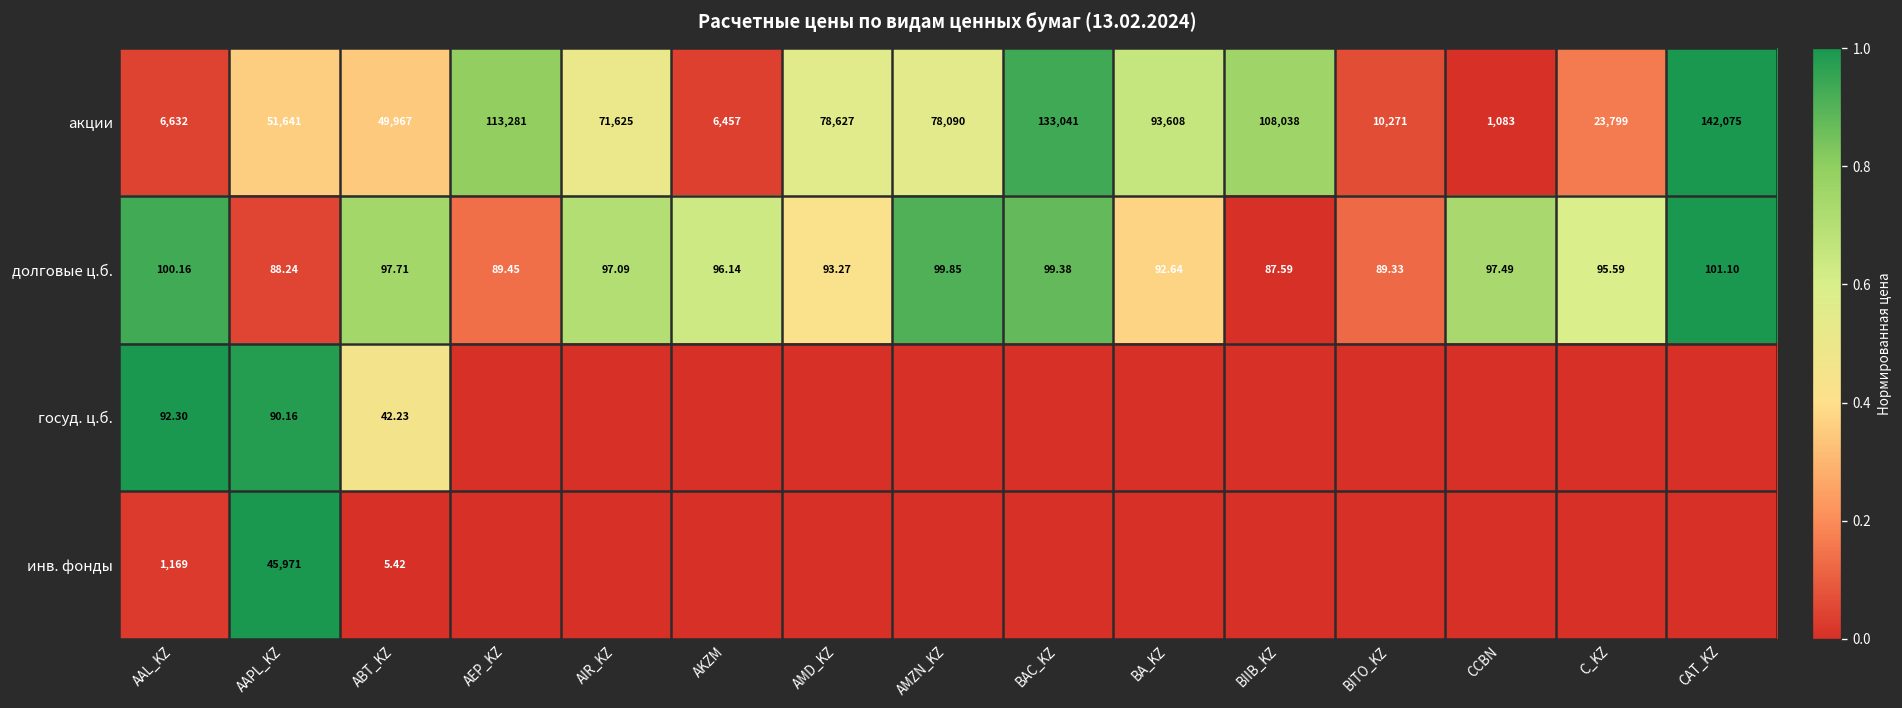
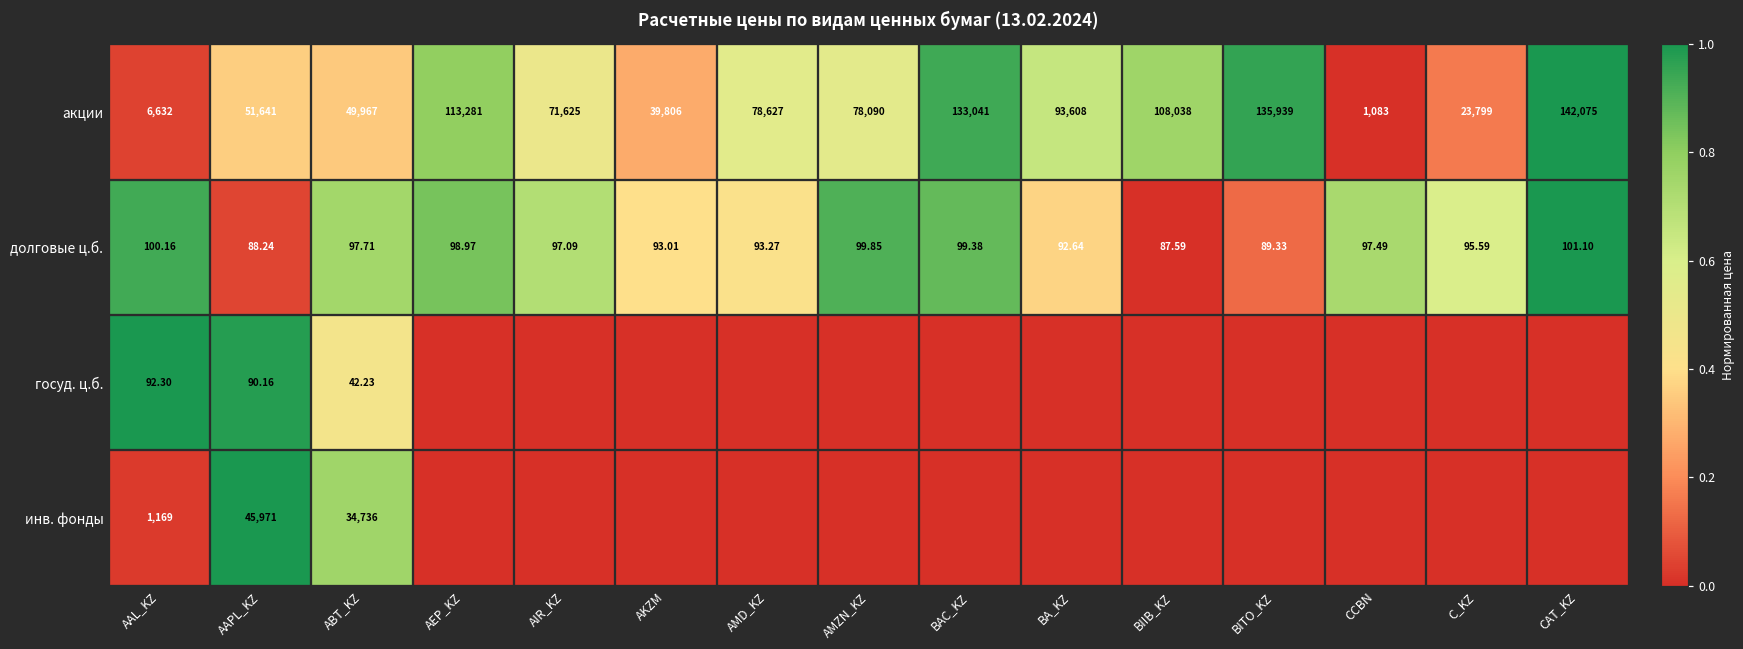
  {
    "акции": {
      "AAL_KZ": "6,632",
      "AAPL_KZ": "51,641",
      "ABT_KZ": "49,967",
      "AEP_KZ": "113,281",
      "AIR_KZ": "71,625",
-     "AKZM": "6,457",
+     "AKZM": "39,806",
      "AMD_KZ": "78,627",
      "AMZN_KZ": "78,090",
      "BAC_KZ": "133,041",
      "BA_KZ": "93,608",
      "BIIB_KZ": "108,038",
-     "BITO_KZ": "10,271",
+     "BITO_KZ": "135,939",
      "CCBN": "1,083",
      "C_KZ": "23,799",
      "CAT_KZ": "142,075"
    },
    "долговые ц.б.": {
      "AAL_KZ": "100.16",
      "AAPL_KZ": "88.24",
      "ABT_KZ": "97.71",
-     "AEP_KZ": "89.45",
+     "AEP_KZ": "98.97",
      "AIR_KZ": "97.09",
-     "AKZM": "96.14",
+     "AKZM": "93.01",
      "AMD_KZ": "93.27",
      "AMZN_KZ": "99.85",
      "BAC_KZ": "99.38",
      "BA_KZ": "92.64",
      "BIIB_KZ": "87.59",
      "BITO_KZ": "89.33",
      "CCBN": "97.49",
      "C_KZ": "95.59",
      "CAT_KZ": "101.10"
    },
    "госуд. ц.б.": {
      "AAL_KZ": "92.30",
      "AAPL_KZ": "90.16",
      "ABT_KZ": "42.23"
    },
    "инв. фонды": {
      "AAL_KZ": "1,169",
      "AAPL_KZ": "45,971",
-     "ABT_KZ": "5.42"
+     "ABT_KZ": "34,736"
    }
  }
